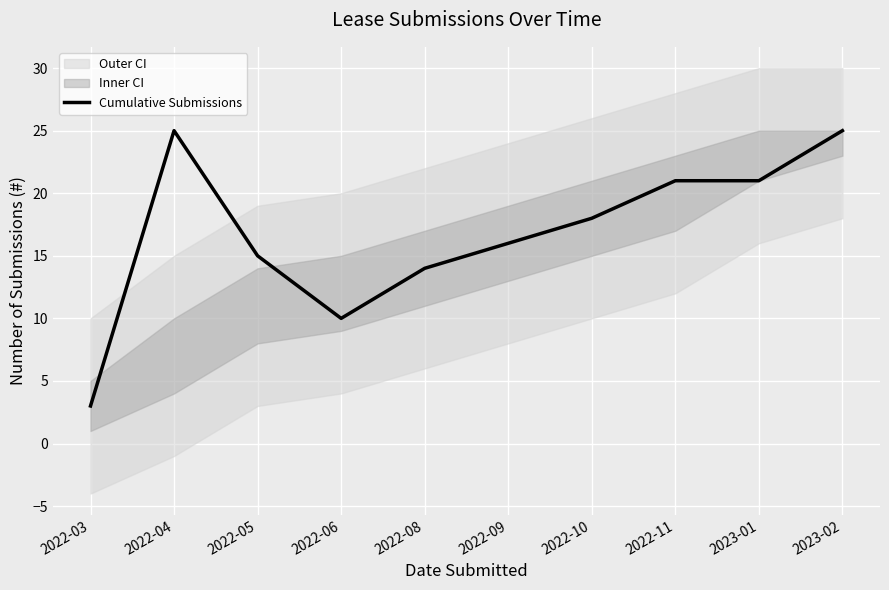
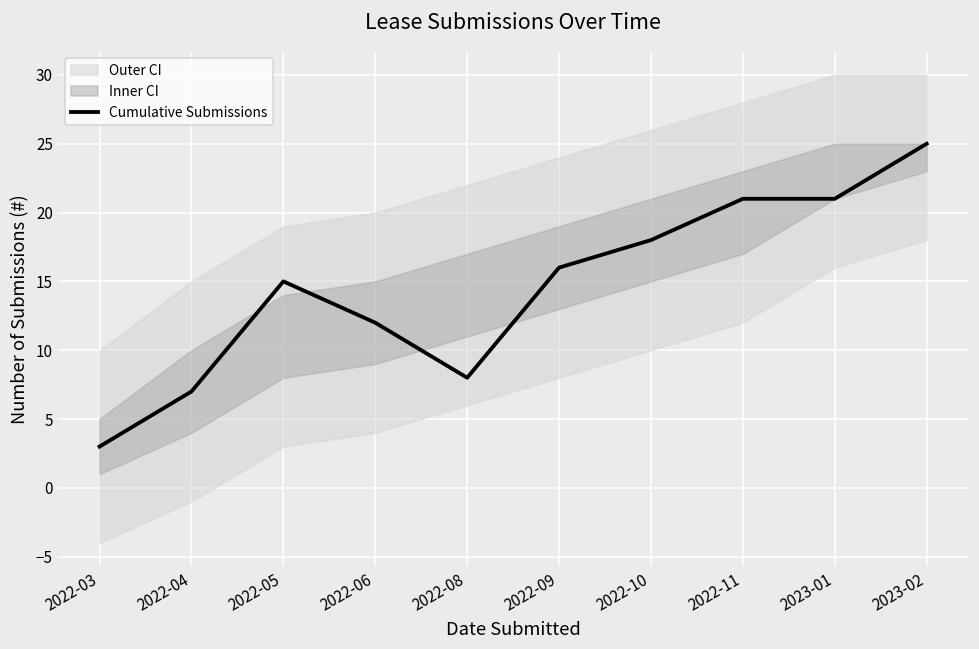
  {
    "Cumulative Submissions": {
      "2022-03": 3,
-     "2022-04": 25,
+     "2022-04": 7,
      "2022-05": 15,
-     "2022-06": 10,
-     "2022-08": 14,
+     "2022-06": 12,
+     "2022-08": 8,
      "2022-09": 16,
      "2022-10": 18,
      "2022-11": 21,
      "2023-01": 21
    }
  }
